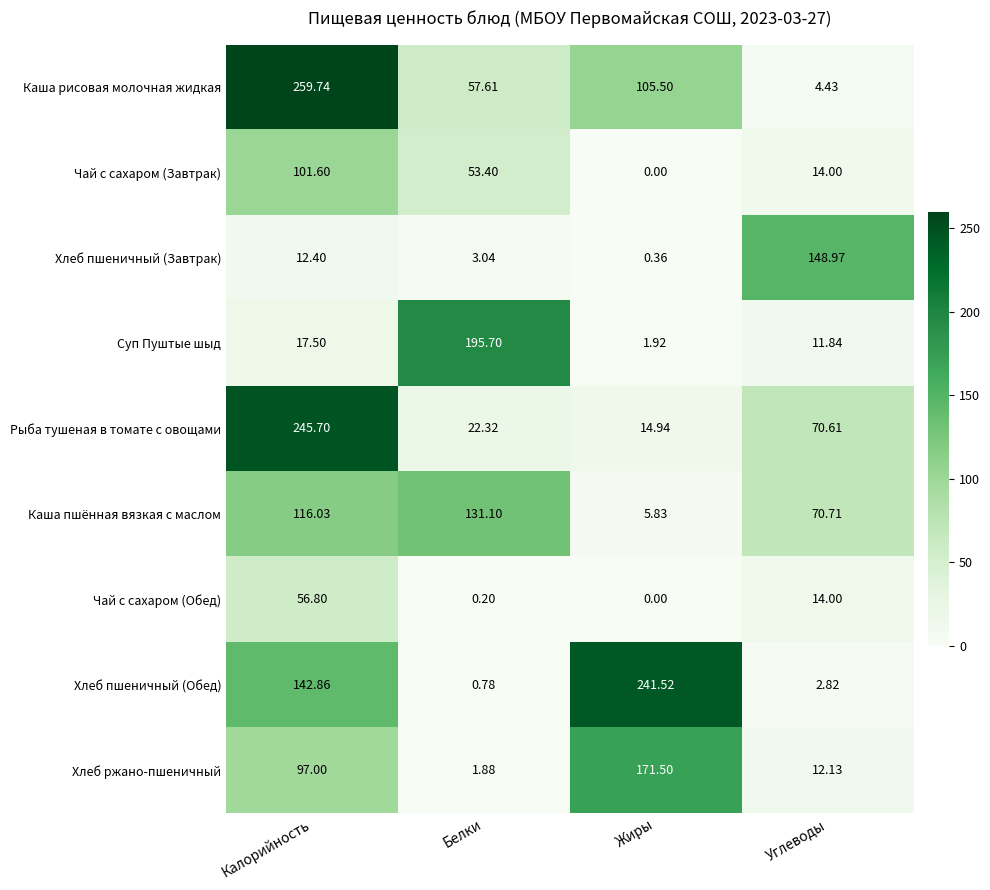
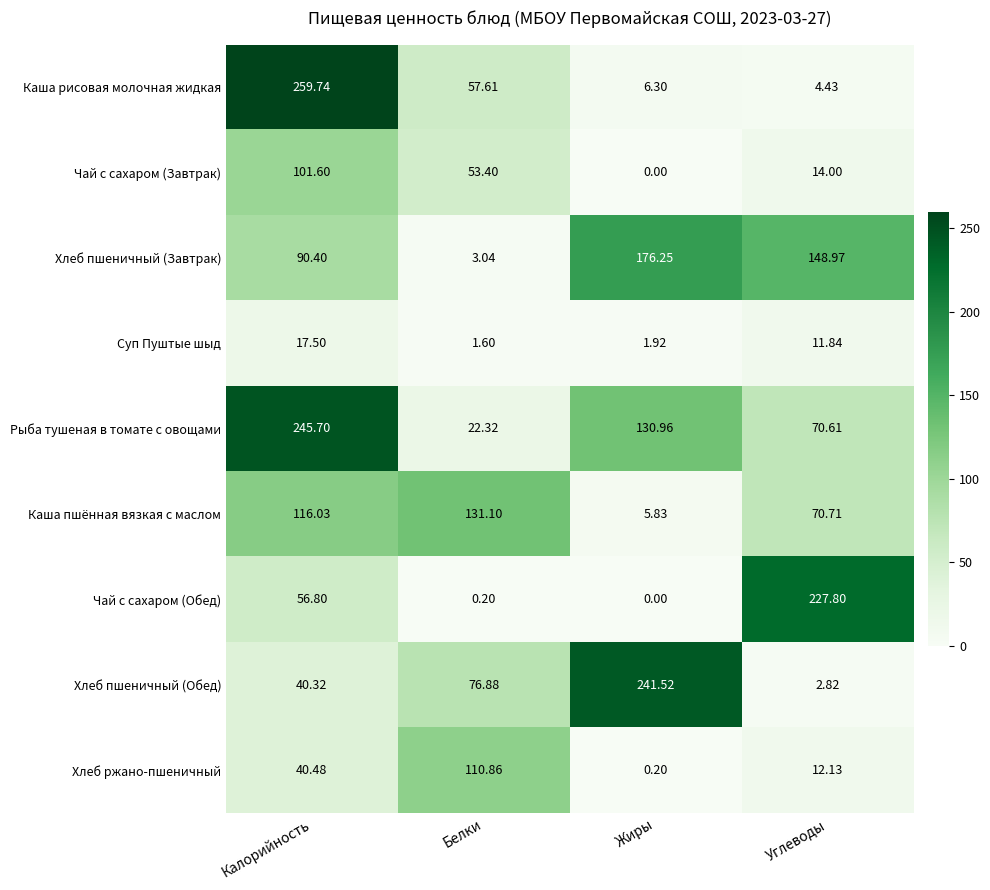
  {
    "Каша рисовая молочная жидкая": {
      "Калорийность": 259.74,
      "Белки": 57.61,
-     "Жиры": 105.50,
+     "Жиры": 6.30,
      "Углеводы": 4.43
    },
    "Чай с сахаром (Завтрак)": {
      "Калорийность": 101.60,
      "Белки": 53.40,
      "Жиры": 0.00,
      "Углеводы": 14.00
    },
    "Хлеб пшеничный (Завтрак)": {
-     "Калорийность": 12.40,
+     "Калорийность": 90.40,
      "Белки": 3.04,
-     "Жиры": 0.36,
+     "Жиры": 176.25,
      "Углеводы": 148.97
    },
    "Суп Пуштые шыд": {
      "Калорийность": 17.50,
-     "Белки": 195.70,
+     "Белки": 1.60,
      "Жиры": 1.92,
      "Углеводы": 11.84
    },
    "Рыба тушеная в томате с овощами": {
      "Калорийность": 245.70,
      "Белки": 22.32,
-     "Жиры": 14.94,
+     "Жиры": 130.96,
      "Углеводы": 70.61
    },
    "Каша пшённая вязкая с маслом": {
      "Калорийность": 116.03,
      "Белки": 131.10,
      "Жиры": 5.83,
      "Углеводы": 70.71
    },
    "Чай с сахаром (Обед)": {
      "Калорийность": 56.80,
      "Белки": 0.20,
      "Жиры": 0.00,
-     "Углеводы": 14.00
+     "Углеводы": 227.80
    },
    "Хлеб пшеничный (Обед)": {
-     "Калорийность": 142.86,
-     "Белки": 0.78,
+     "Калорийность": 40.32,
+     "Белки": 76.88,
      "Жиры": 241.52,
      "Углеводы": 2.82
    },
    "Хлеб ржано-пшеничный": {
-     "Калорийность": 97.00,
-     "Белки": 1.88,
-     "Жиры": 171.50,
+     "Калорийность": 40.48,
+     "Белки": 110.86,
+     "Жиры": 0.20,
      "Углеводы": 12.13
    }
  }
